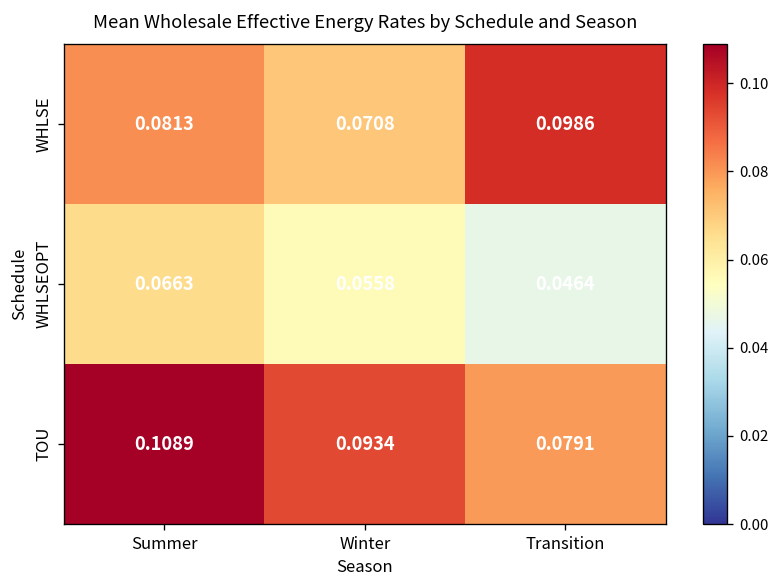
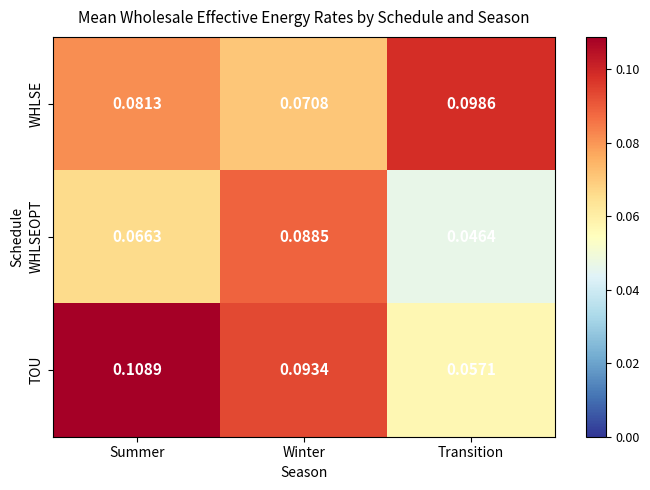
  {
    "WHLSE": {
      "Summer": 0.0813,
      "Winter": 0.0708,
      "Transition": 0.0986
    },
    "WHLSEOPT": {
      "Summer": 0.0663,
-     "Winter": 0.0558
+     "Winter": 0.0885
    },
    "TOU": {
      "Summer": 0.1089,
      "Winter": 0.0934,
-     "Transition": 0.0791
+     "Transition": 0.0571
    }
  }
